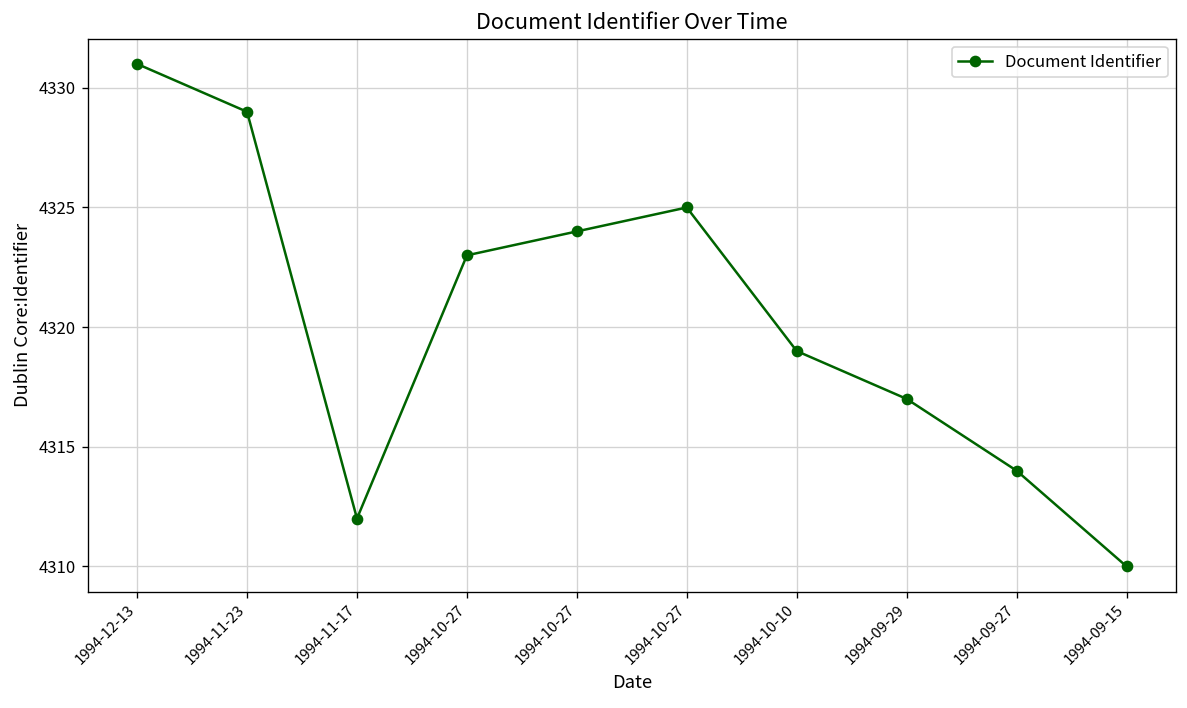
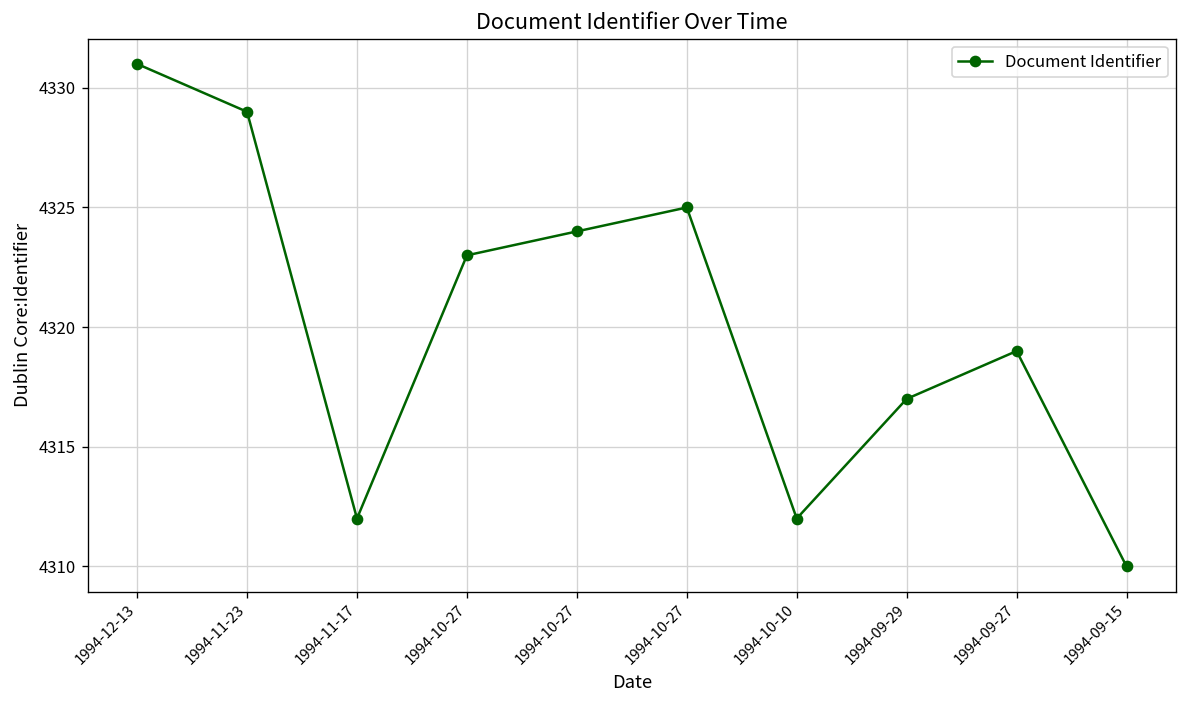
  {
    "1994-12-13": 4331,
    "1994-11-23": 4329,
    "1994-11-17": 4312,
-   "1994-10-10": 4319,
+   "1994-10-10": 4312,
    "1994-09-29": 4317,
-   "1994-09-27": 4314,
+   "1994-09-27": 4319,
    "1994-09-15": 4310
  }
